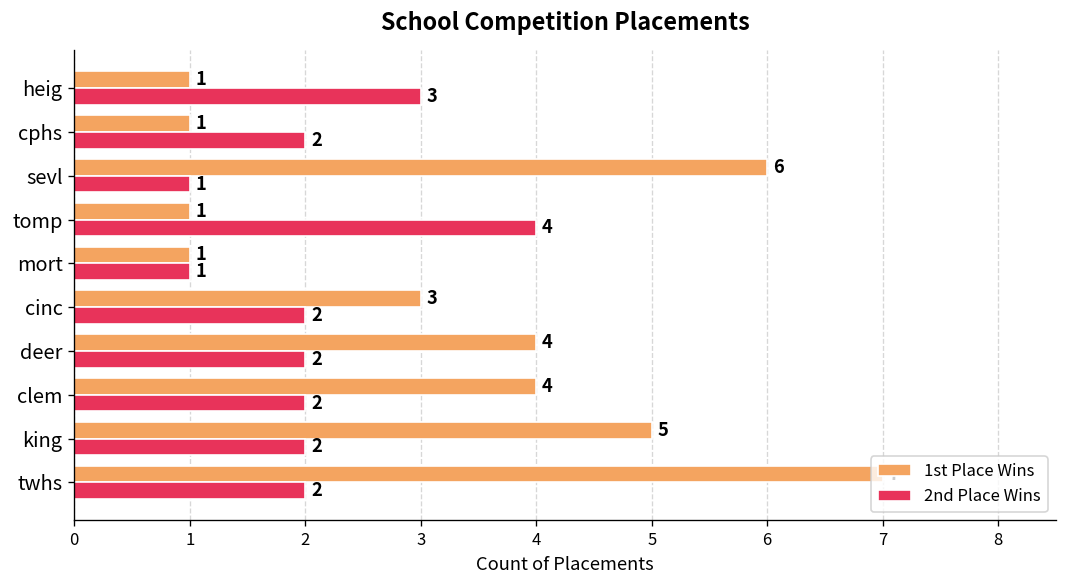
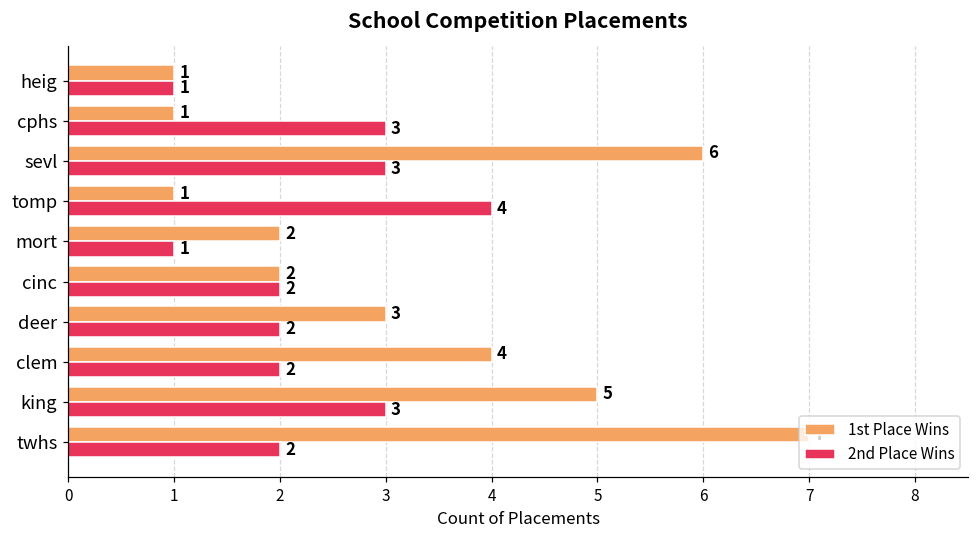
  {
    "1st Place Wins": {
      "heig": 1,
      "cphs": 1,
      "sevl": 6,
      "tomp": 1,
-     "mort": 1,
-     "cinc": 3,
-     "deer": 4,
+     "mort": 2,
+     "cinc": 2,
+     "deer": 3,
      "clem": 4,
      "king": 5
    },
    "2nd Place Wins": {
-     "heig": 3,
-     "cphs": 2,
-     "sevl": 1,
+     "heig": 1,
+     "cphs": 3,
+     "sevl": 3,
      "tomp": 4,
      "mort": 1,
      "cinc": 2,
      "deer": 2,
      "clem": 2,
-     "king": 2,
+     "king": 3,
      "twhs": 2
    }
  }
